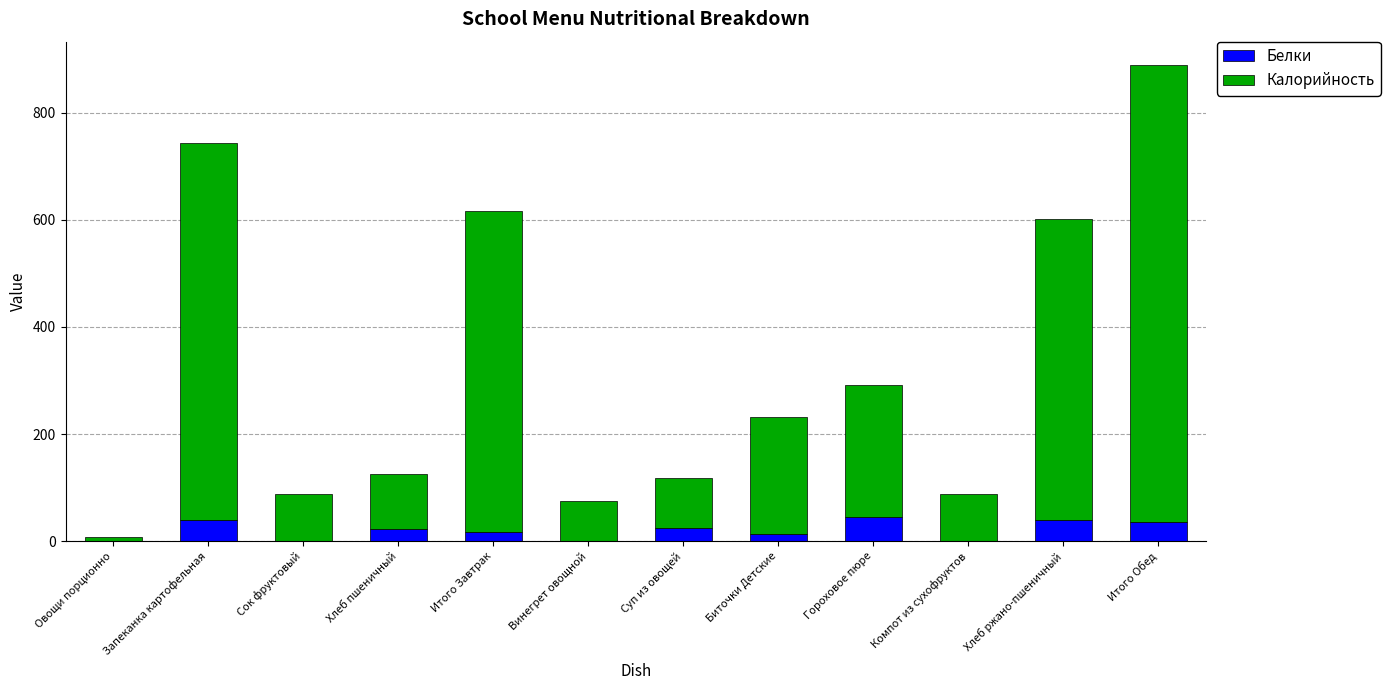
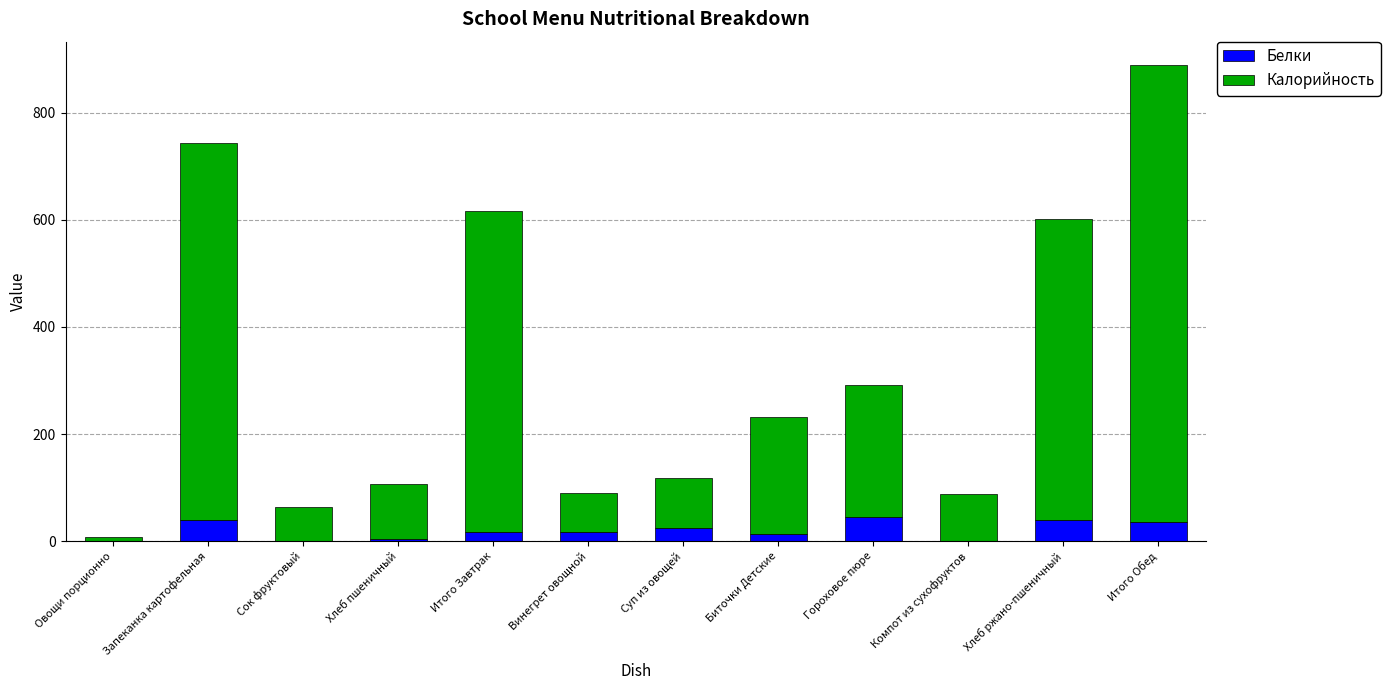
  {
    "Белки": {
      "Запеканка картофельная": 40,
-     "Хлеб пшеничный": 20,
+     "Хлеб пшеничный": 0,
      "Итого Завтрак": 20,
-     "Винегрет овощной": 0,
+     "Винегрет овощной": 20,
      "Суп из овощей": 20,
      "Биточки Детские": 10,
      "Гороховое пюре": 50,
      "Хлеб ржано-пшеничный": 40,
      "Итого Обед": 40
    },
    "Калорийность": {
      "Овощи порционно": 10,
      "Запеканка картофельная": 700,
-     "Сок фруктовый": 90,
+     "Сок фруктовый": 60,
      "Хлеб пшеничный": 100,
      "Итого Завтрак": 600,
      "Винегрет овощной": 70,
      "Суп из овощей": 100,
      "Биточки Детские": 220,
      "Гороховое пюре": 250,
      "Компот из сухофруктов": 90,
      "Хлеб ржано-пшеничный": 560,
      "Итого Обед": 850
    }
  }
